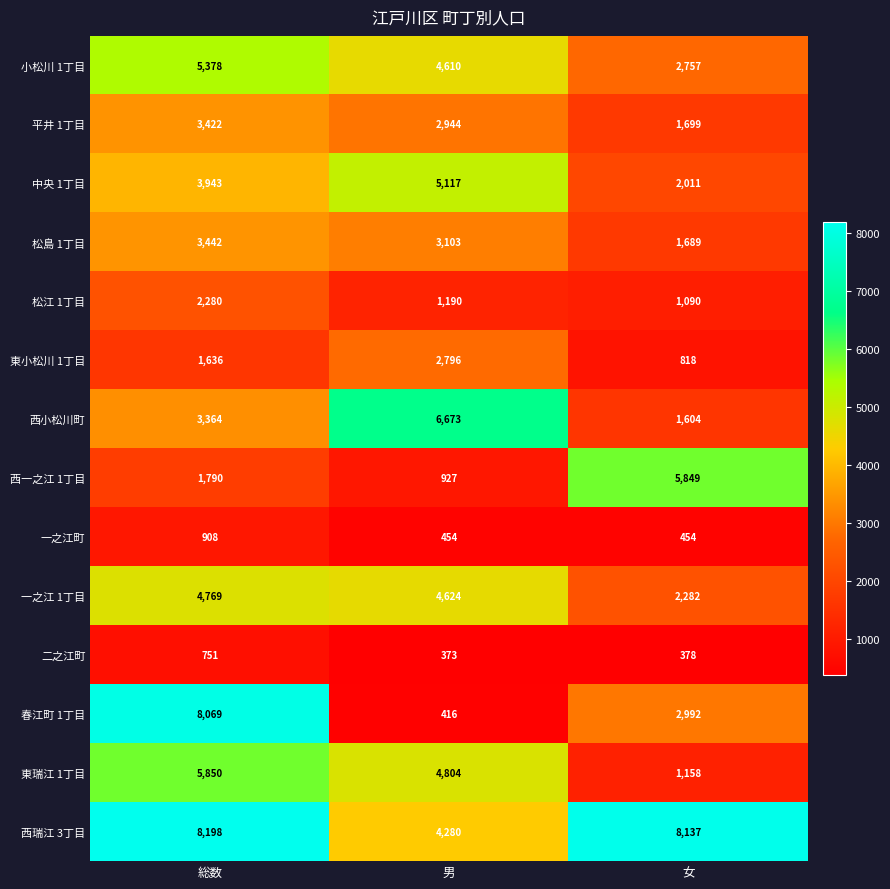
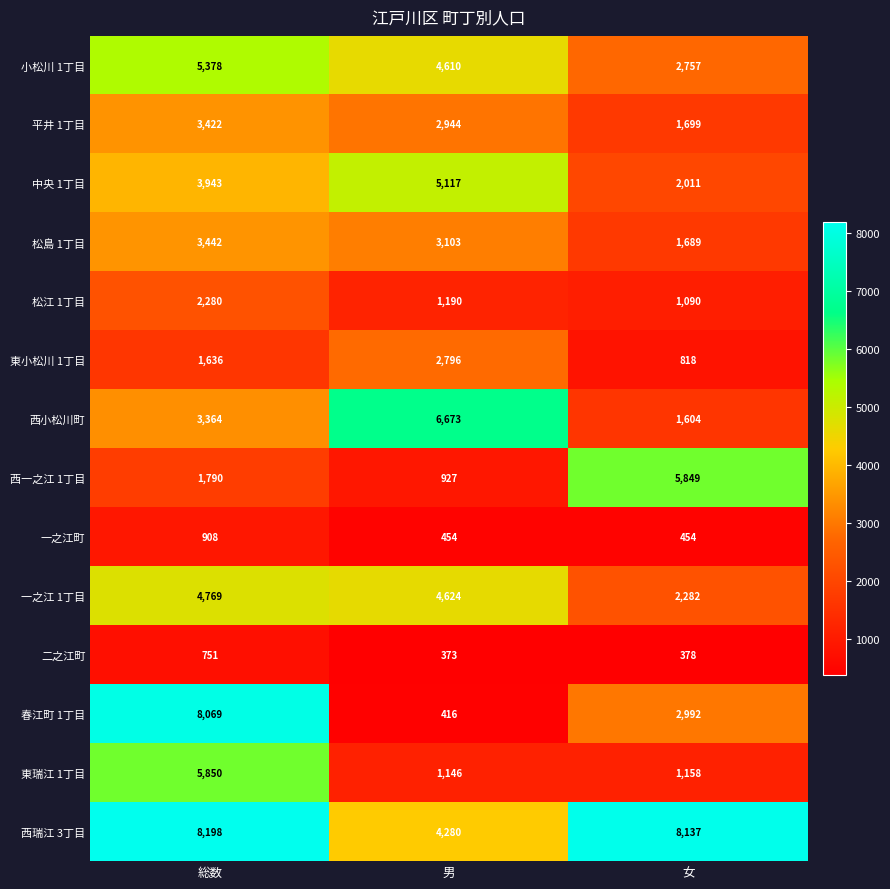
  {
    "小松川 1丁目": {
      "総数": "5,378",
      "男": "4,610",
      "女": "2,757"
    },
    "平井 1丁目": {
      "総数": "3,422",
      "男": "2,944",
      "女": "1,699"
    },
    "中央 1丁目": {
      "総数": "3,943",
      "男": "5,117",
      "女": "2,011"
    },
    "松島 1丁目": {
      "総数": "3,442",
      "男": "3,103",
      "女": "1,689"
    },
    "松江 1丁目": {
      "総数": "2,280",
      "男": "1,190",
      "女": "1,090"
    },
    "東小松川 1丁目": {
      "総数": "1,636",
      "男": "2,796",
      "女": "818"
    },
    "西小松川町": {
      "総数": "3,364",
      "男": "6,673",
      "女": "1,604"
    },
    "西一之江 1丁目": {
      "総数": "1,790",
      "男": "927",
      "女": "5,849"
    },
    "一之江町": {
      "総数": "908",
      "男": "454",
      "女": "454"
    },
    "一之江 1丁目": {
      "総数": "4,769",
      "男": "4,624",
      "女": "2,282"
    },
    "二之江町": {
      "総数": "751",
      "男": "373",
      "女": "378"
    },
    "春江町 1丁目": {
      "総数": "8,069",
      "男": "416",
      "女": "2,992"
    },
    "東瑞江 1丁目": {
      "総数": "5,850",
-     "男": "4,804",
+     "男": "1,146",
      "女": "1,158"
    },
    "西瑞江 3丁目": {
      "総数": "8,198",
      "男": "4,280",
      "女": "8,137"
    }
  }
